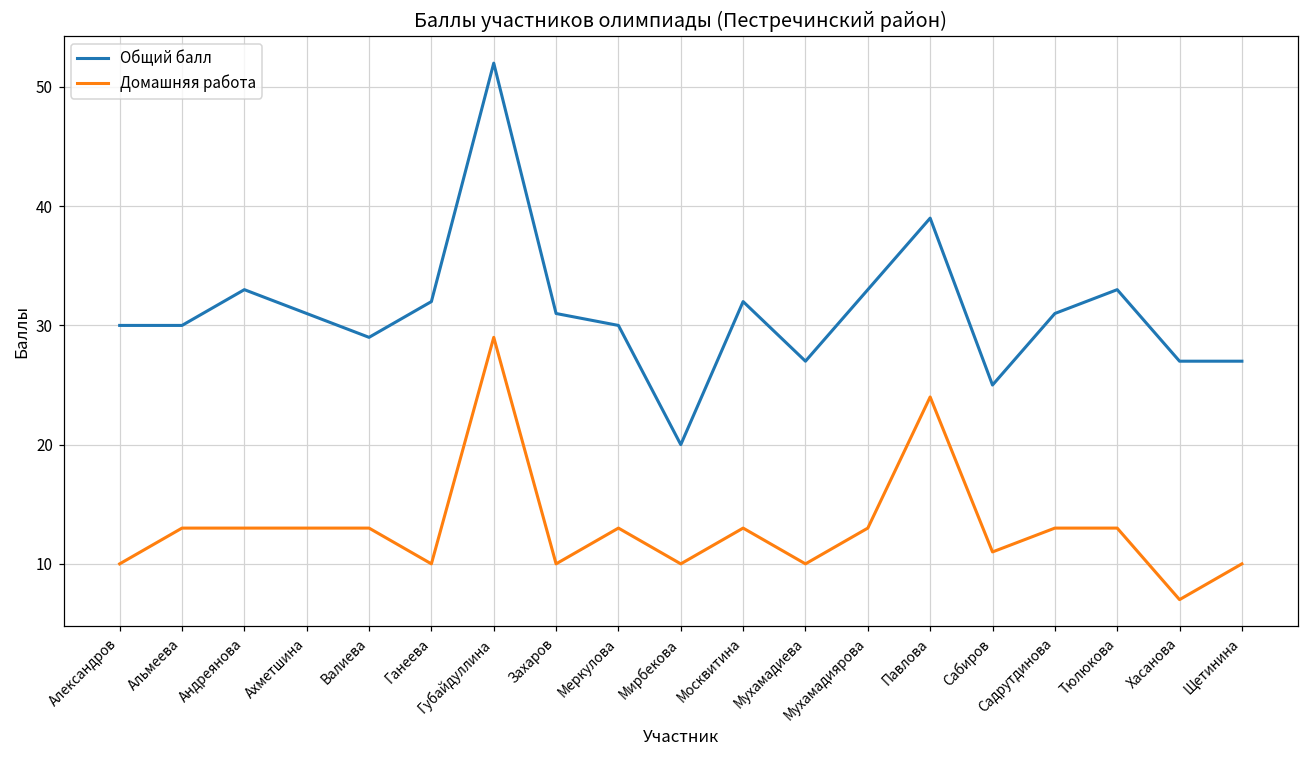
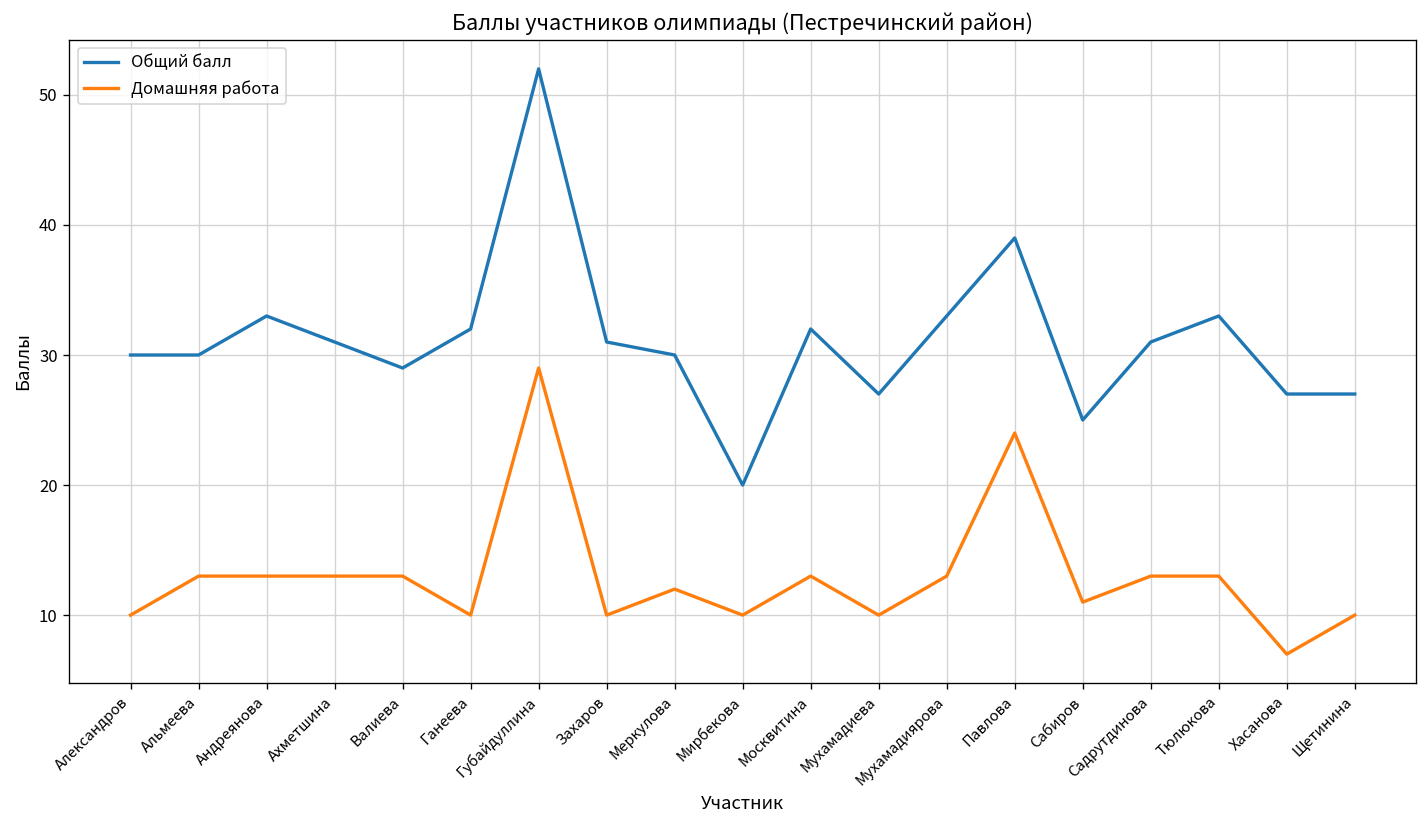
  {
    "Общий балл": {
      "Александров": 30,
      "Альмеева": 30,
      "Андреянова": 33,
      "Ахметшина": 31,
      "Валиева": 29,
      "Ганеева": 32,
      "Губайдуллина": 52,
      "Захаров": 31,
      "Меркулова": 30,
      "Мирбекова": 20,
      "Москвитина": 32,
      "Мухамадиева": 27,
      "Мухамадиярова": 33,
      "Павлова": 39,
      "Сабиров": 25,
      "Садрутдинова": 31,
      "Тюлюкова": 33,
      "Хасанова": 27,
      "Щетинина": 27
    },
    "Домашняя работа": {
      "Александров": 10,
      "Альмеева": 13,
      "Андреянова": 13,
      "Ахметшина": 13,
      "Валиева": 13,
      "Ганеева": 10,
      "Губайдуллина": 29,
      "Захаров": 10,
-     "Меркулова": 13,
+     "Меркулова": 12,
      "Мирбекова": 10,
      "Москвитина": 13,
      "Мухамадиева": 10,
      "Мухамадиярова": 13,
      "Павлова": 24,
      "Сабиров": 11,
      "Садрутдинова": 13,
      "Тюлюкова": 13,
      "Хасанова": 7,
      "Щетинина": 10
    }
  }
